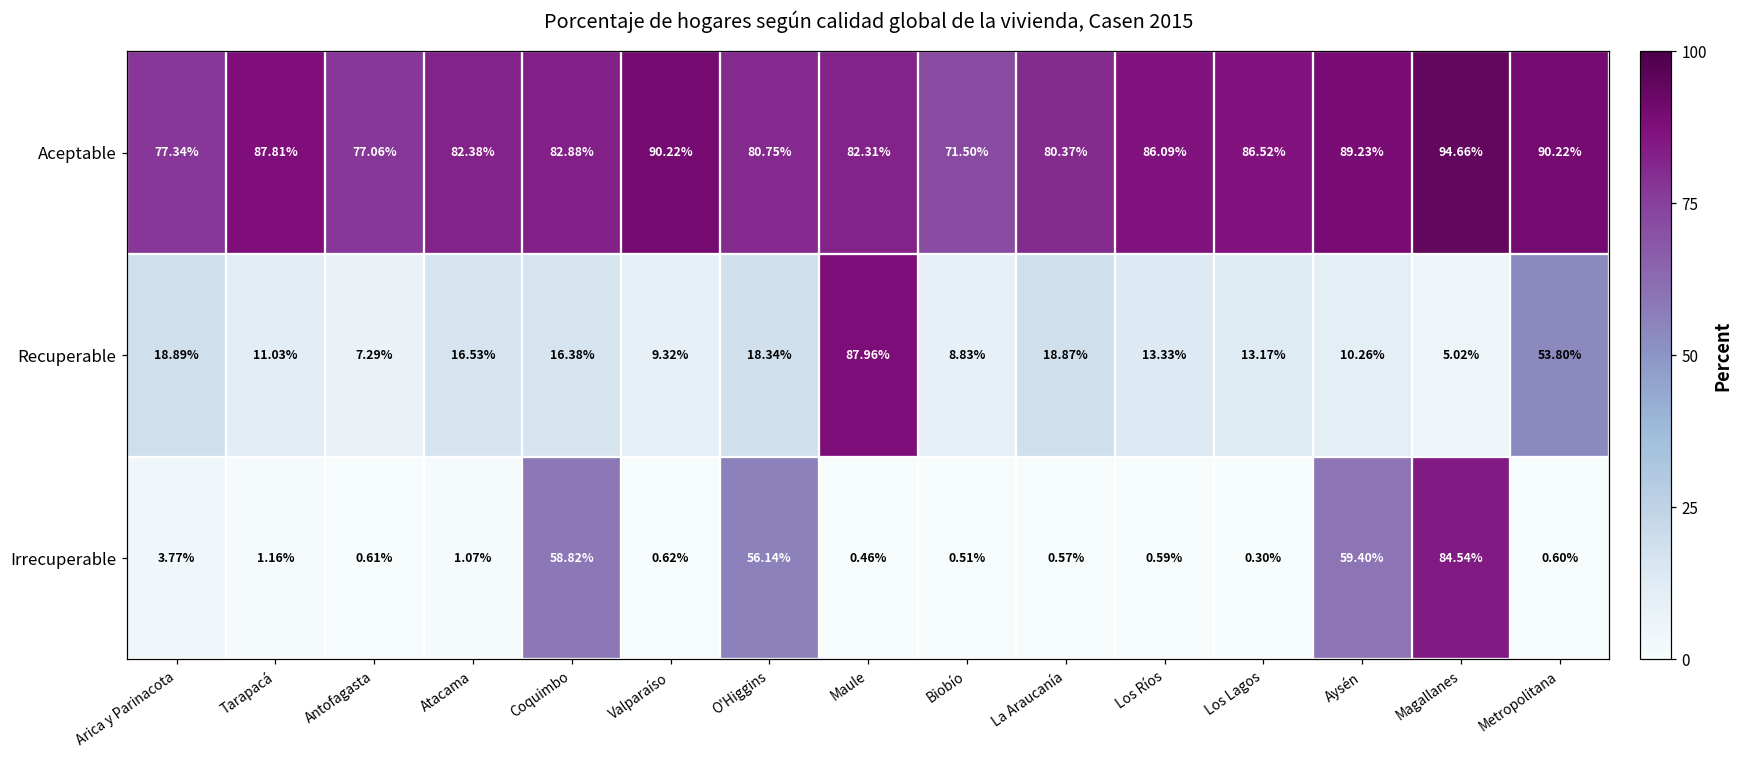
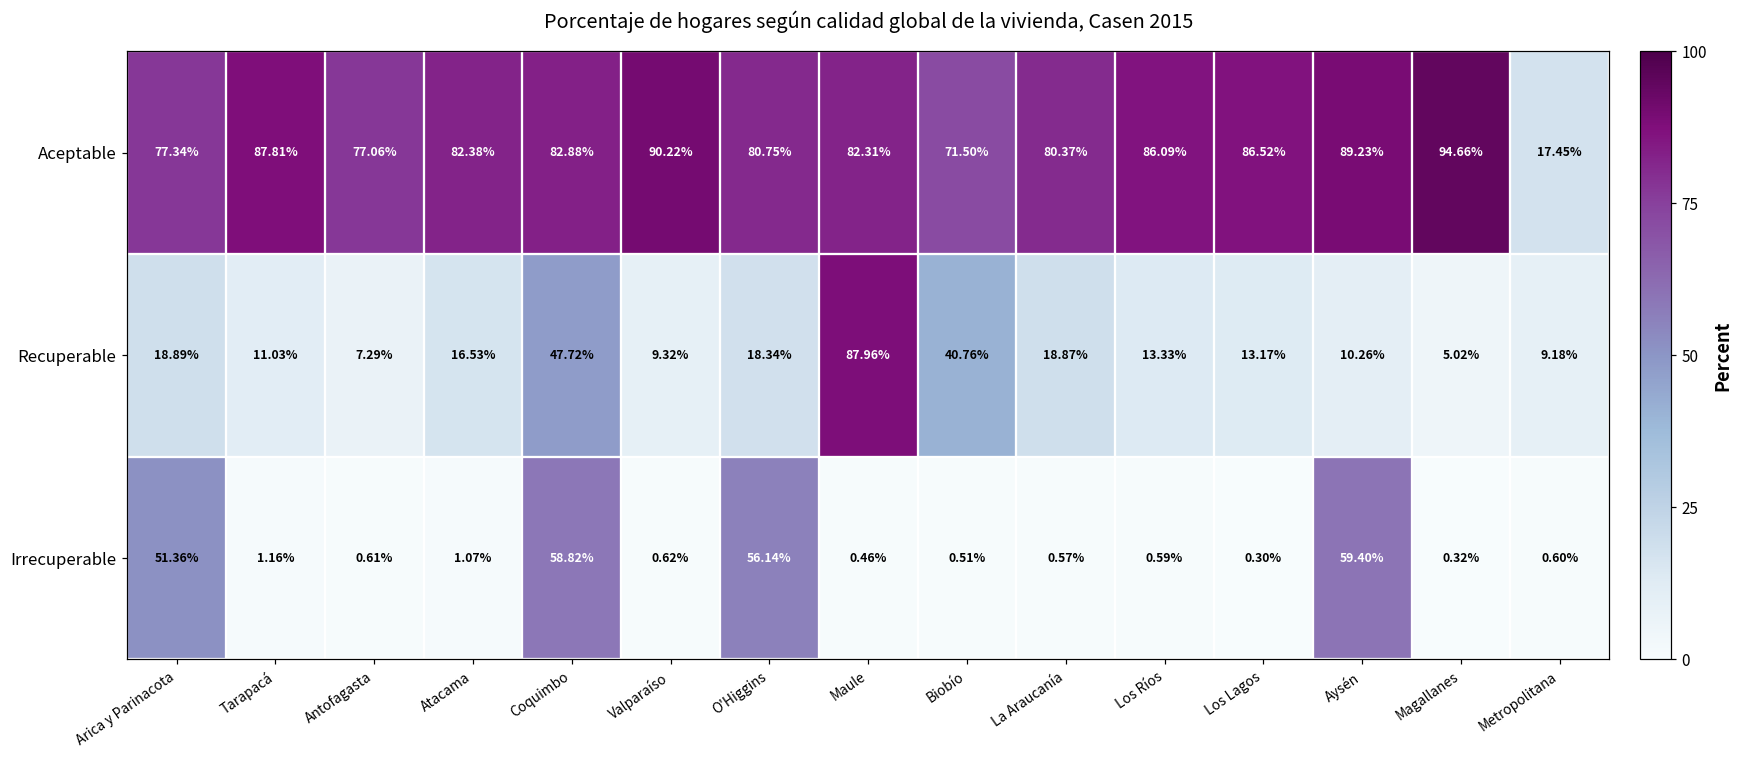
  {
    "Aceptable": {
      "Arica y Parinacota": "77.34%",
      "Tarapacá": "87.81%",
      "Antofagasta": "77.06%",
      "Atacama": "82.38%",
      "Coquimbo": "82.88%",
      "Valparaíso": "90.22%",
      "O'Higgins": "80.75%",
      "Maule": "82.31%",
      "Biobío": "71.50%",
      "La Araucanía": "80.37%",
      "Los Ríos": "86.09%",
      "Los Lagos": "86.52%",
      "Aysén": "89.23%",
      "Magallanes": "94.66%",
-     "Metropolitana": "90.22%"
+     "Metropolitana": "17.45%"
    },
    "Recuperable": {
      "Arica y Parinacota": "18.89%",
      "Tarapacá": "11.03%",
      "Antofagasta": "7.29%",
      "Atacama": "16.53%",
-     "Coquimbo": "16.38%",
+     "Coquimbo": "47.72%",
      "Valparaíso": "9.32%",
      "O'Higgins": "18.34%",
      "Maule": "87.96%",
-     "Biobío": "8.83%",
+     "Biobío": "40.76%",
      "La Araucanía": "18.87%",
      "Los Ríos": "13.33%",
      "Los Lagos": "13.17%",
      "Aysén": "10.26%",
      "Magallanes": "5.02%",
-     "Metropolitana": "53.80%"
+     "Metropolitana": "9.18%"
    },
    "Irrecuperable": {
-     "Arica y Parinacota": "3.77%",
+     "Arica y Parinacota": "51.36%",
      "Tarapacá": "1.16%",
      "Antofagasta": "0.61%",
      "Atacama": "1.07%",
      "Coquimbo": "58.82%",
      "Valparaíso": "0.62%",
      "O'Higgins": "56.14%",
      "Maule": "0.46%",
      "Biobío": "0.51%",
      "La Araucanía": "0.57%",
      "Los Ríos": "0.59%",
      "Los Lagos": "0.30%",
      "Aysén": "59.40%",
-     "Magallanes": "84.54%",
+     "Magallanes": "0.32%",
      "Metropolitana": "0.60%"
    }
  }
